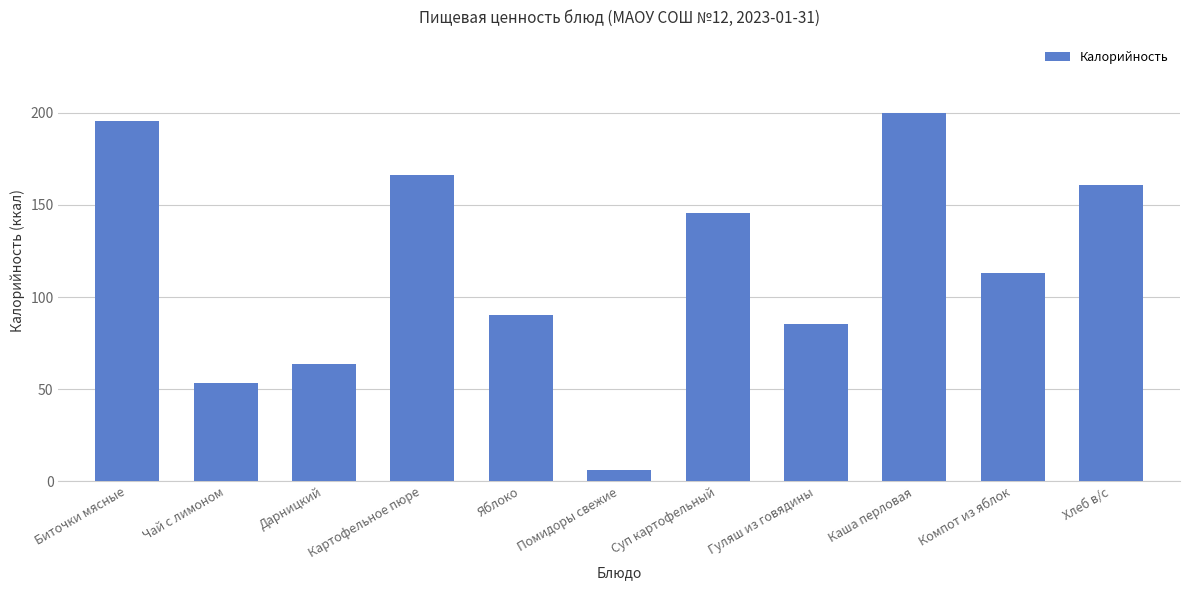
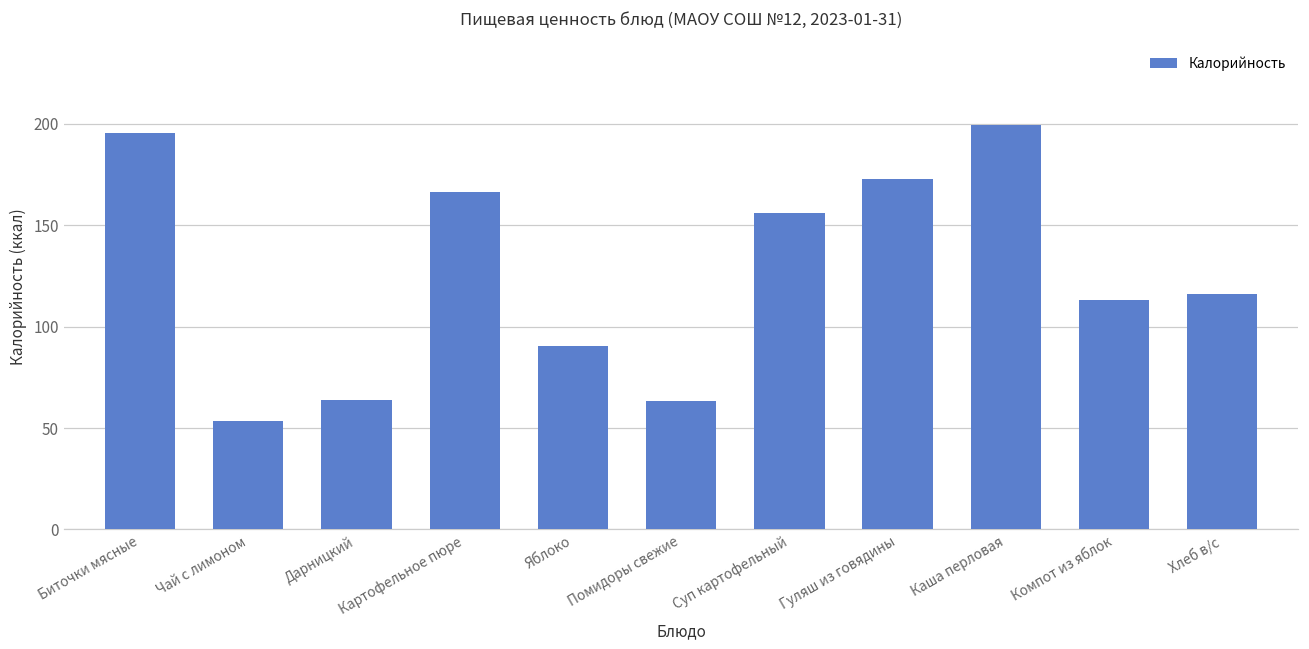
  {
    "Биточки мясные": 196,
    "Чай с лимоном": 54,
    "Дарницкий": 64,
    "Картофельное пюре": 166,
    "Яблоко": 90,
-   "Помидоры свежие": 6,
-   "Суп картофельный": 146,
-   "Гуляш из говядины": 85,
+   "Помидоры свежие": 64,
+   "Суп картофельный": 156,
+   "Гуляш из говядины": 173,
    "Каша перловая": 200,
    "Компот из яблок": 113,
-   "Хлеб в/с": 161
+   "Хлеб в/с": 116
  }
